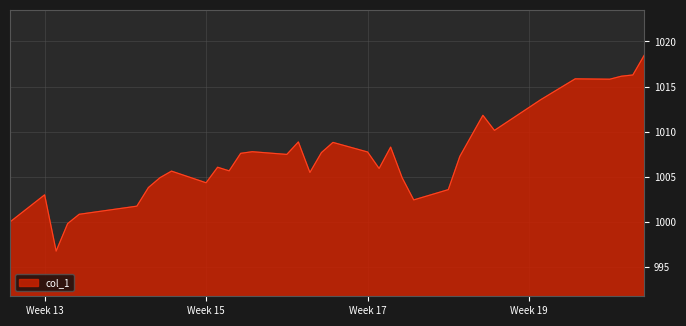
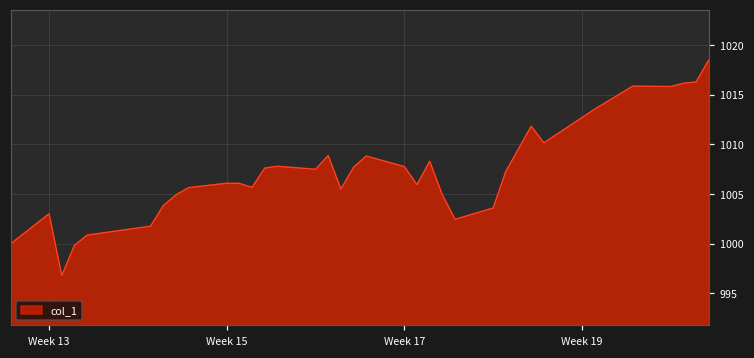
  {
    "Week 13": 1003,
-   "Week 15": 1004,
+   "Week 15": 1006,
    "Week 17": 1008
  }
